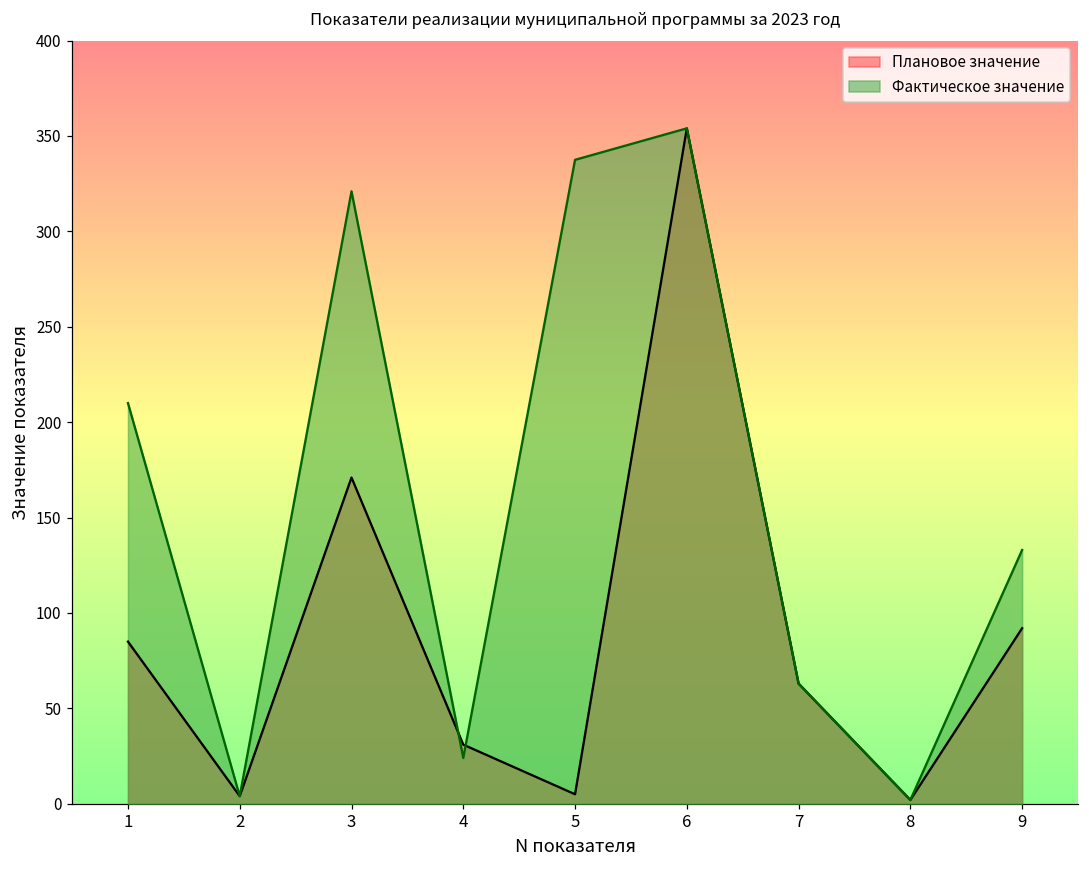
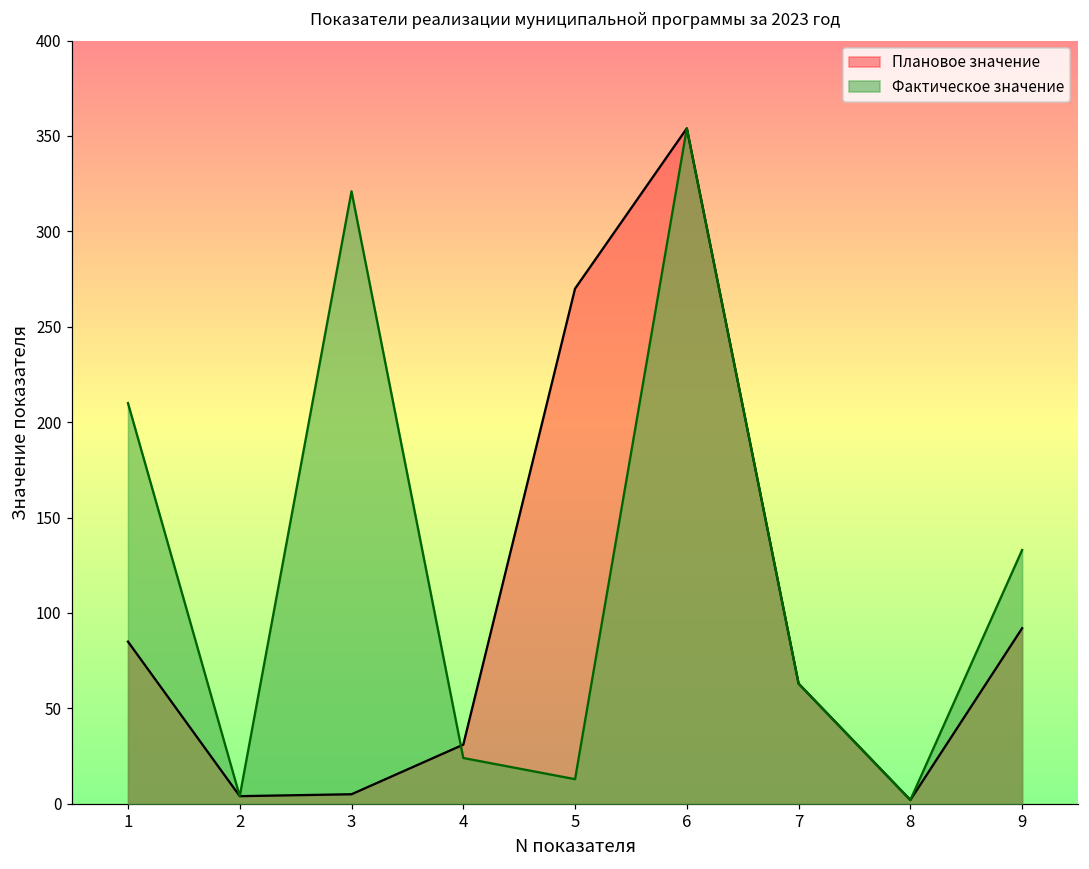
  {
    "Плановое значение": {
      "1": 85,
-     "3": 171,
+     "3": 5,
      "4": 31,
-     "5": 5,
+     "5": 270,
      "9": 92
    },
    "Фактическое значение": {
      "1": 210,
      "3": 321,
      "4": 24,
-     "5": 338,
+     "5": 13,
      "9": 133
    }
  }
